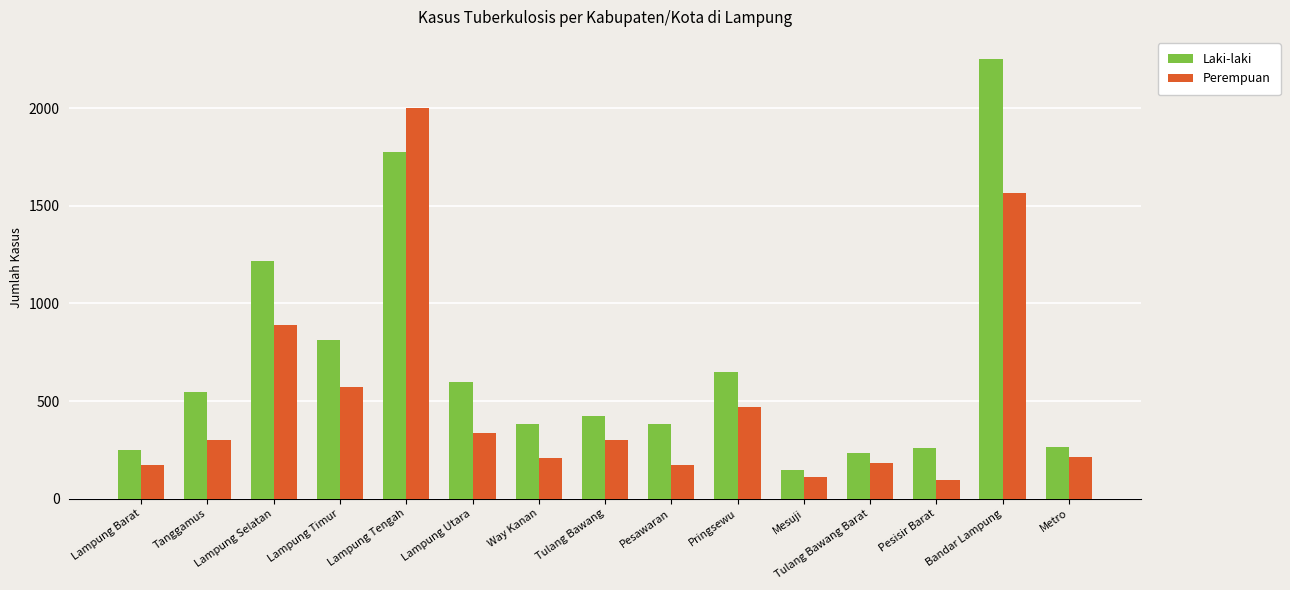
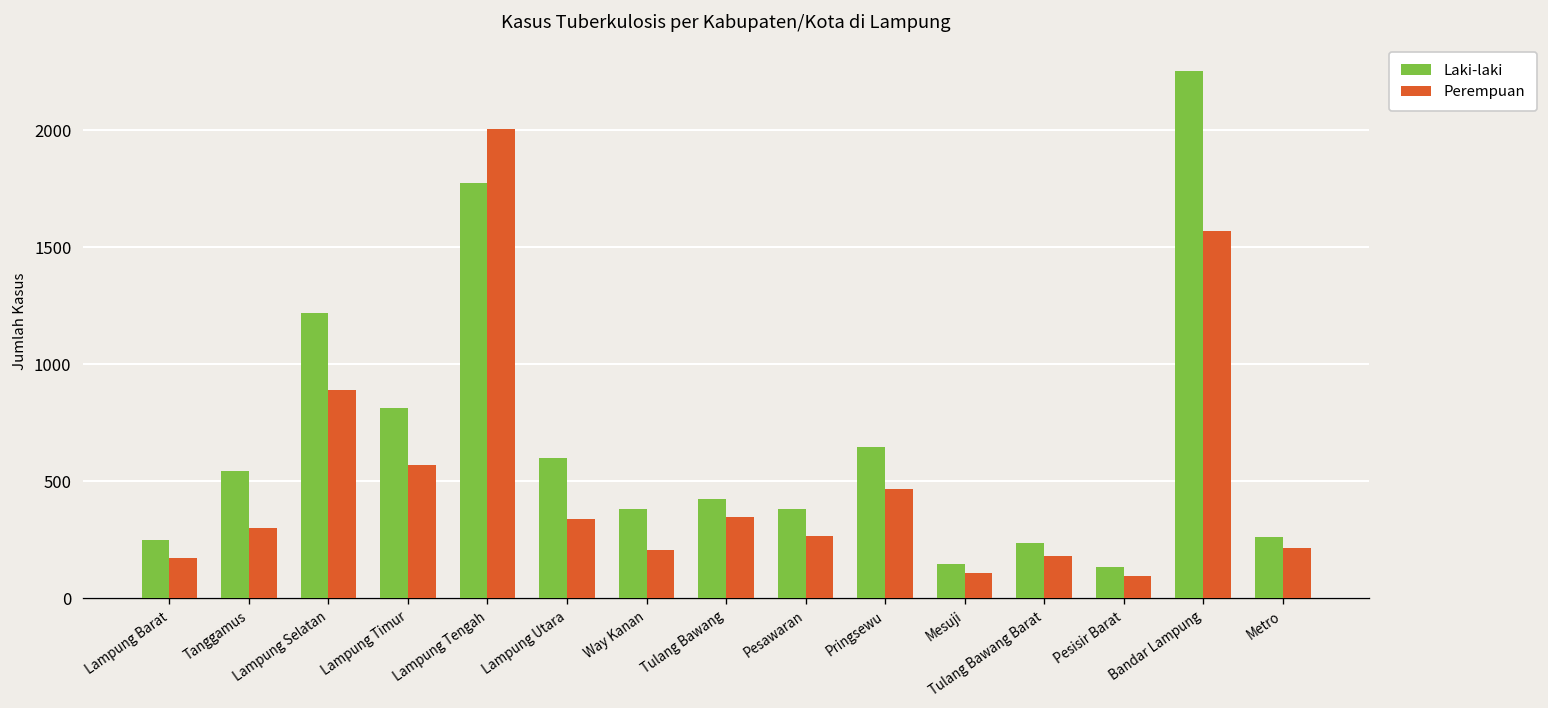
  {
    "Laki-laki": {
      "Lampung Barat": 250,
      "Tanggamus": 550,
      "Lampung Selatan": 1220,
      "Lampung Timur": 810,
      "Lampung Tengah": 1780,
      "Lampung Utara": 600,
      "Way Kanan": 380,
      "Tulang Bawang": 420,
      "Pesawaran": 380,
      "Pringsewu": 650,
      "Mesuji": 150,
      "Tulang Bawang Barat": 240,
-     "Pesisir Barat": 260,
+     "Pesisir Barat": 130,
      "Bandar Lampung": 2250,
      "Metro": 260
    },
    "Perempuan": {
      "Lampung Barat": 170,
      "Tanggamus": 300,
      "Lampung Selatan": 890,
      "Lampung Timur": 570,
      "Lampung Tengah": 2000,
      "Lampung Utara": 340,
      "Way Kanan": 210,
-     "Tulang Bawang": 300,
-     "Pesawaran": 170,
+     "Tulang Bawang": 350,
+     "Pesawaran": 270,
      "Pringsewu": 470,
      "Mesuji": 110,
      "Tulang Bawang Barat": 180,
      "Pesisir Barat": 90,
      "Bandar Lampung": 1570,
      "Metro": 210
    }
  }
